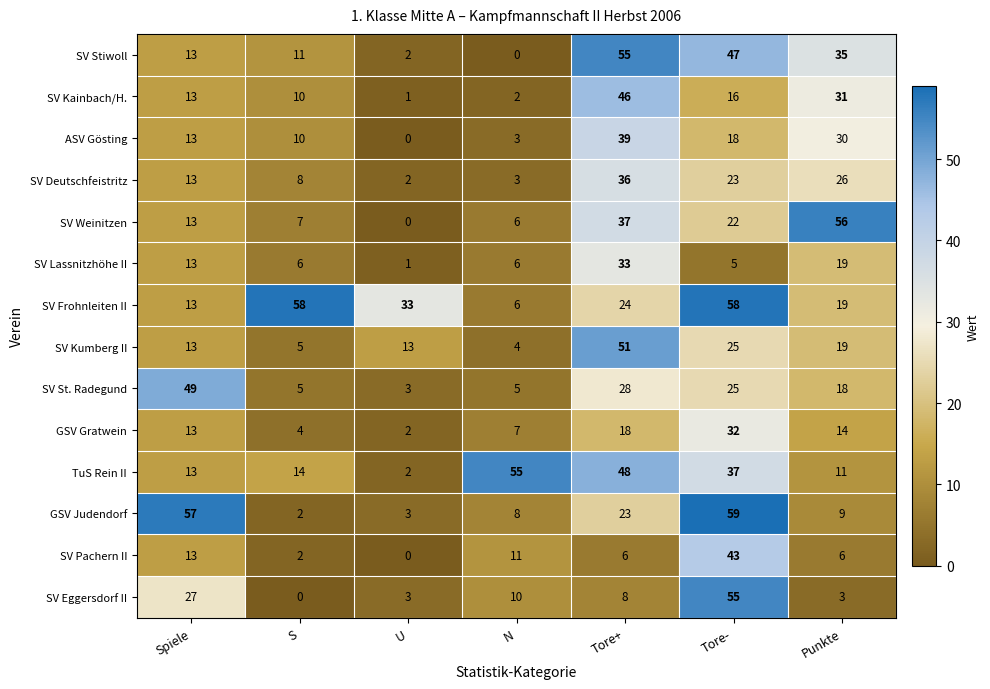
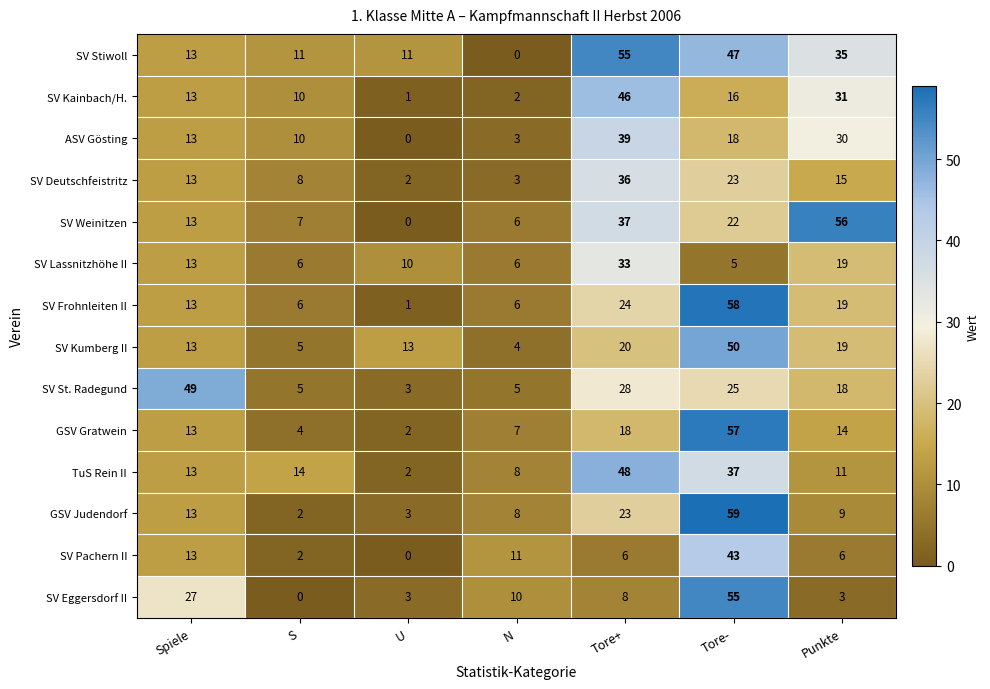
  {
    "SV Stiwoll": {
      "Spiele": 13,
      "S": 11,
-     "U": 2,
+     "U": 11,
      "N": 0,
      "Tore+": 55,
      "Tore-": 47,
      "Punkte": 35
    },
    "SV Kainbach/H.": {
      "Spiele": 13,
      "S": 10,
      "U": 1,
      "N": 2,
      "Tore+": 46,
      "Tore-": 16,
      "Punkte": 31
    },
    "ASV Gösting": {
      "Spiele": 13,
      "S": 10,
      "U": 0,
      "N": 3,
      "Tore+": 39,
      "Tore-": 18,
      "Punkte": 30
    },
    "SV Deutschfeistritz": {
      "Spiele": 13,
      "S": 8,
      "U": 2,
      "N": 3,
      "Tore+": 36,
      "Tore-": 23,
-     "Punkte": 26
+     "Punkte": 15
    },
    "SV Weinitzen": {
      "Spiele": 13,
      "S": 7,
      "U": 0,
      "N": 6,
      "Tore+": 37,
      "Tore-": 22,
      "Punkte": 56
    },
    "SV Lassnitzhöhe II": {
      "Spiele": 13,
      "S": 6,
-     "U": 1,
+     "U": 10,
      "N": 6,
      "Tore+": 33,
      "Tore-": 5,
      "Punkte": 19
    },
    "SV Frohnleiten II": {
      "Spiele": 13,
-     "S": 58,
-     "U": 33,
+     "S": 6,
+     "U": 1,
      "N": 6,
      "Tore+": 24,
      "Tore-": 58,
      "Punkte": 19
    },
    "SV Kumberg II": {
      "Spiele": 13,
      "S": 5,
      "U": 13,
      "N": 4,
-     "Tore+": 51,
-     "Tore-": 25,
+     "Tore+": 20,
+     "Tore-": 50,
      "Punkte": 19
    },
    "SV St. Radegund": {
      "Spiele": 49,
      "S": 5,
      "U": 3,
      "N": 5,
      "Tore+": 28,
      "Tore-": 25,
      "Punkte": 18
    },
    "GSV Gratwein": {
      "Spiele": 13,
      "S": 4,
      "U": 2,
      "N": 7,
      "Tore+": 18,
-     "Tore-": 32,
+     "Tore-": 57,
      "Punkte": 14
    },
    "TuS Rein II": {
      "Spiele": 13,
      "S": 14,
      "U": 2,
-     "N": 55,
+     "N": 8,
      "Tore+": 48,
      "Tore-": 37,
      "Punkte": 11
    },
    "GSV Judendorf": {
-     "Spiele": 57,
+     "Spiele": 13,
      "S": 2,
      "U": 3,
      "N": 8,
      "Tore+": 23,
      "Tore-": 59,
      "Punkte": 9
    },
    "SV Pachern II": {
      "Spiele": 13,
      "S": 2,
      "U": 0,
      "N": 11,
      "Tore+": 6,
      "Tore-": 43,
      "Punkte": 6
    },
    "SV Eggersdorf II": {
      "Spiele": 27,
      "S": 0,
      "U": 3,
      "N": 10,
      "Tore+": 8,
      "Tore-": 55,
      "Punkte": 3
    }
  }
